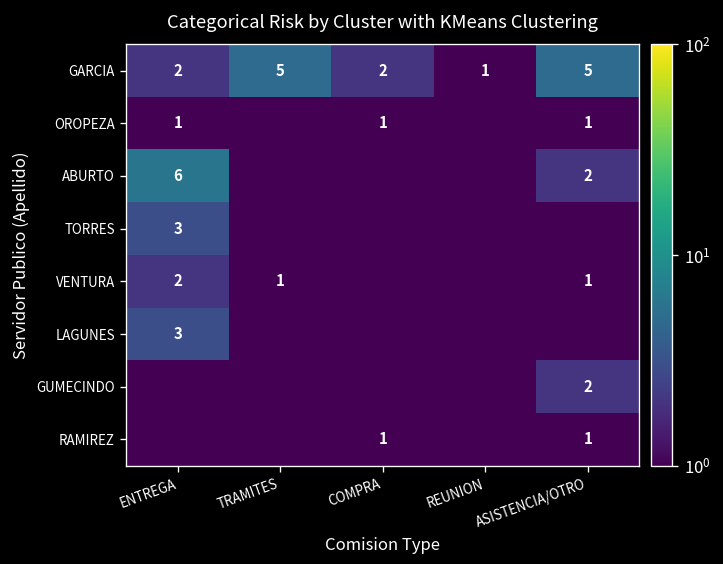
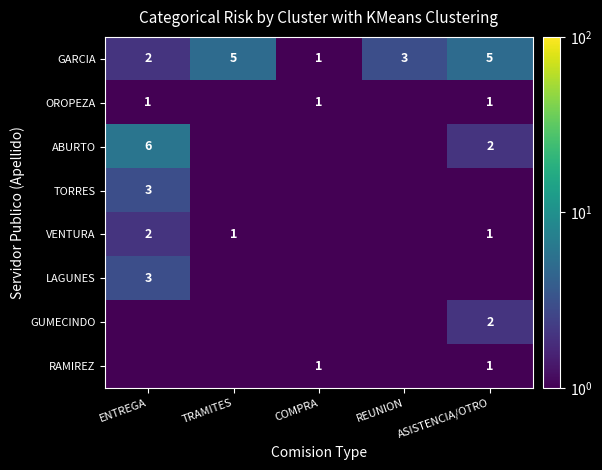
  {
    "GARCIA": {
      "ENTREGA": 2,
      "TRAMITES": 5,
-     "COMPRA": 2,
-     "REUNION": 1,
+     "COMPRA": 1,
+     "REUNION": 3,
      "ASISTENCIA/OTRO": 5
    },
    "OROPEZA": {
      "ENTREGA": 1,
      "COMPRA": 1,
      "ASISTENCIA/OTRO": 1
    },
    "ABURTO": {
      "ENTREGA": 6,
      "ASISTENCIA/OTRO": 2
    },
    "TORRES": {
      "ENTREGA": 3
    },
    "VENTURA": {
      "ENTREGA": 2,
      "TRAMITES": 1,
      "ASISTENCIA/OTRO": 1
    },
    "LAGUNES": {
      "ENTREGA": 3
    },
    "GUMECINDO": {
      "ASISTENCIA/OTRO": 2
    },
    "RAMIREZ": {
      "COMPRA": 1,
      "ASISTENCIA/OTRO": 1
    }
  }
